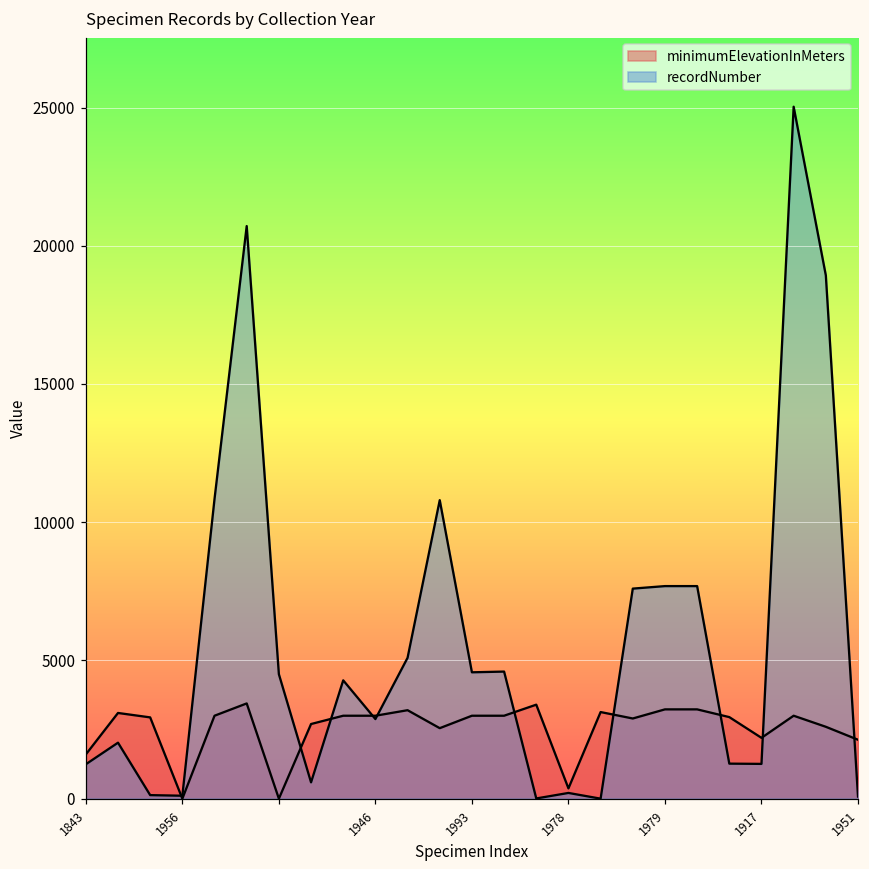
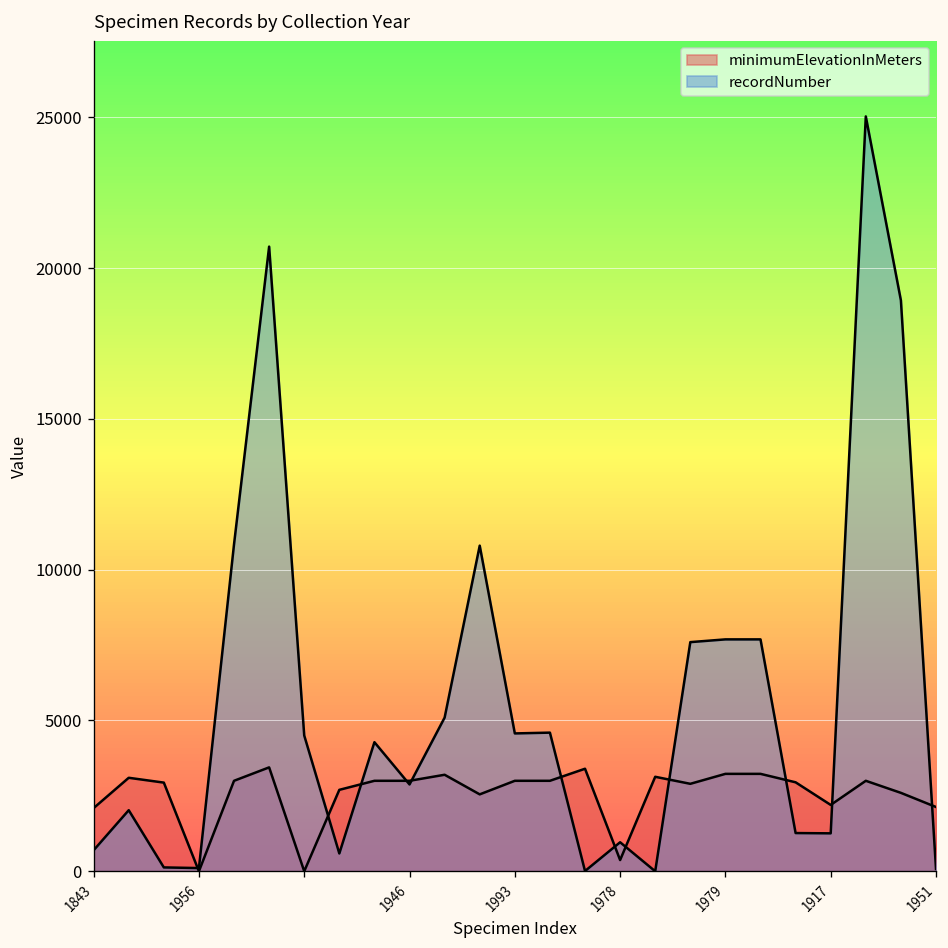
  {
    "minimumElevationInMeters": {
-     "1843": 1600,
+     "1843": 2100,
      "1956": 0,
      "1946": 3000,
      "1978": 400,
      "1951": 2100
    },
    "recordNumber": {
-     "1843": 1200,
+     "1843": 700,
      "1956": 100,
      "1946": 2900,
-     "1978": 200,
+     "1978": 1000,
      "1951": 100
    }
  }
